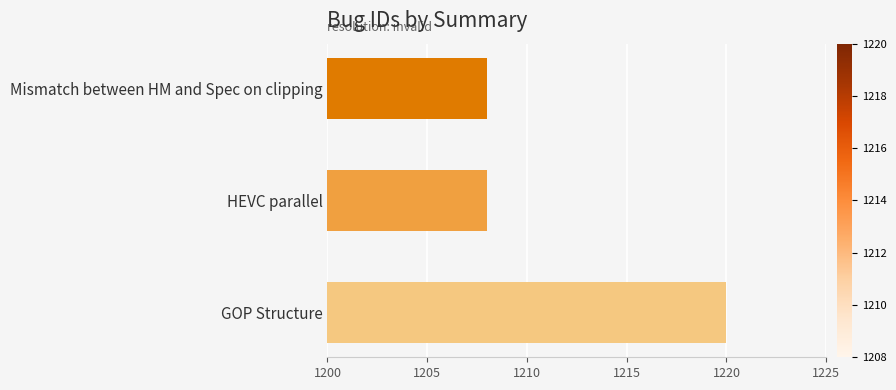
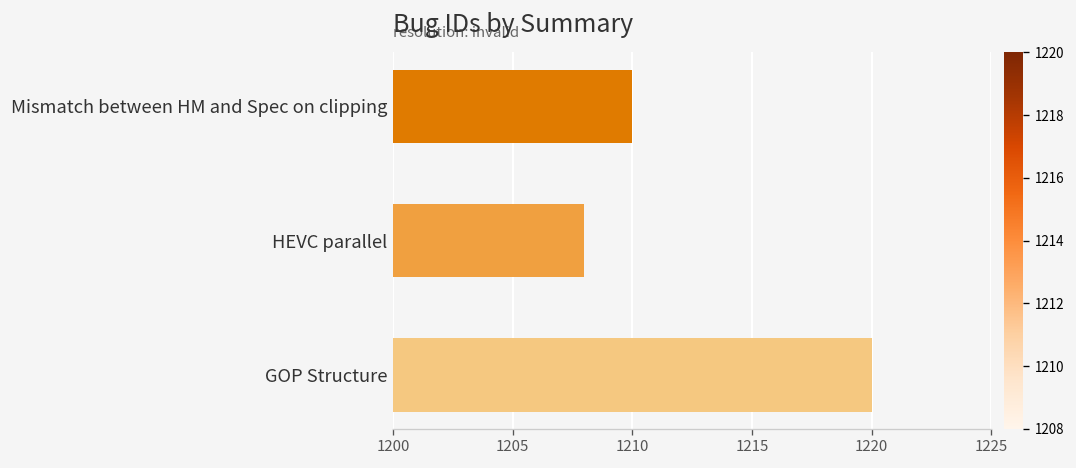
  {
-   "Mismatch between HM and Spec on clipping": 1208,
+   "Mismatch between HM and Spec on clipping": 1210,
    "HEVC parallel": 1208,
    "GOP Structure": 1220
  }
